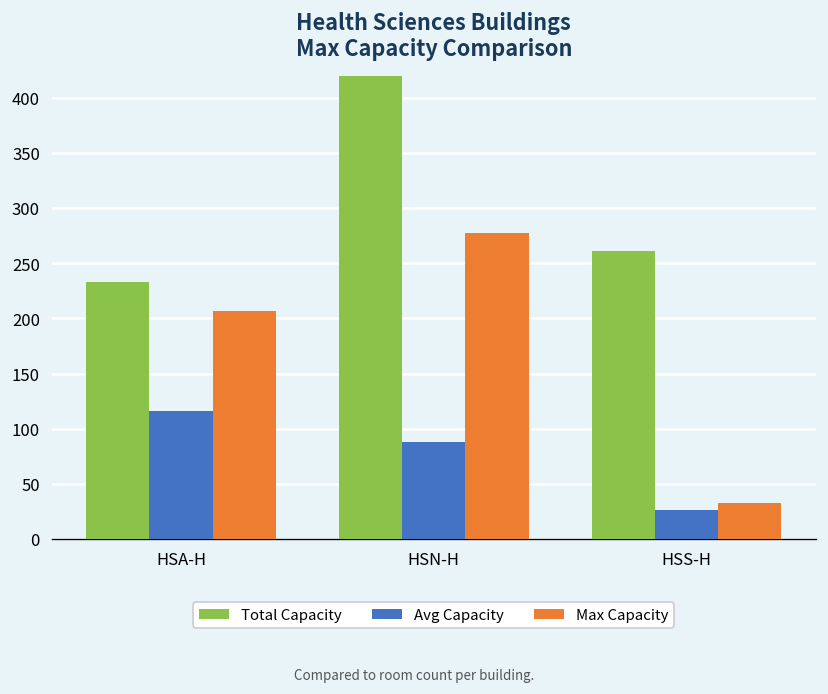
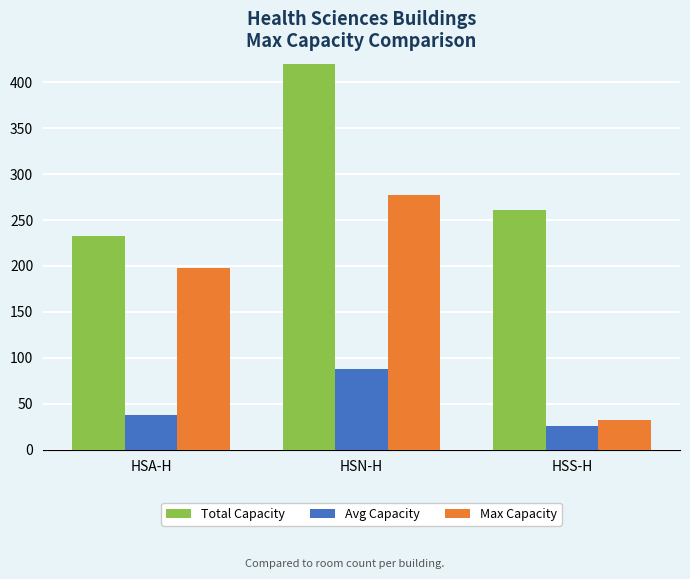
  {
    "Total Capacity": {
      "HSA-H": 230,
      "HSS-H": 260
    },
    "Avg Capacity": {
-     "HSA-H": 120,
+     "HSA-H": 40,
      "HSN-H": 90,
      "HSS-H": 30
    },
    "Max Capacity": {
-     "HSA-H": 210,
+     "HSA-H": 200,
      "HSN-H": 280,
      "HSS-H": 30
    }
  }
